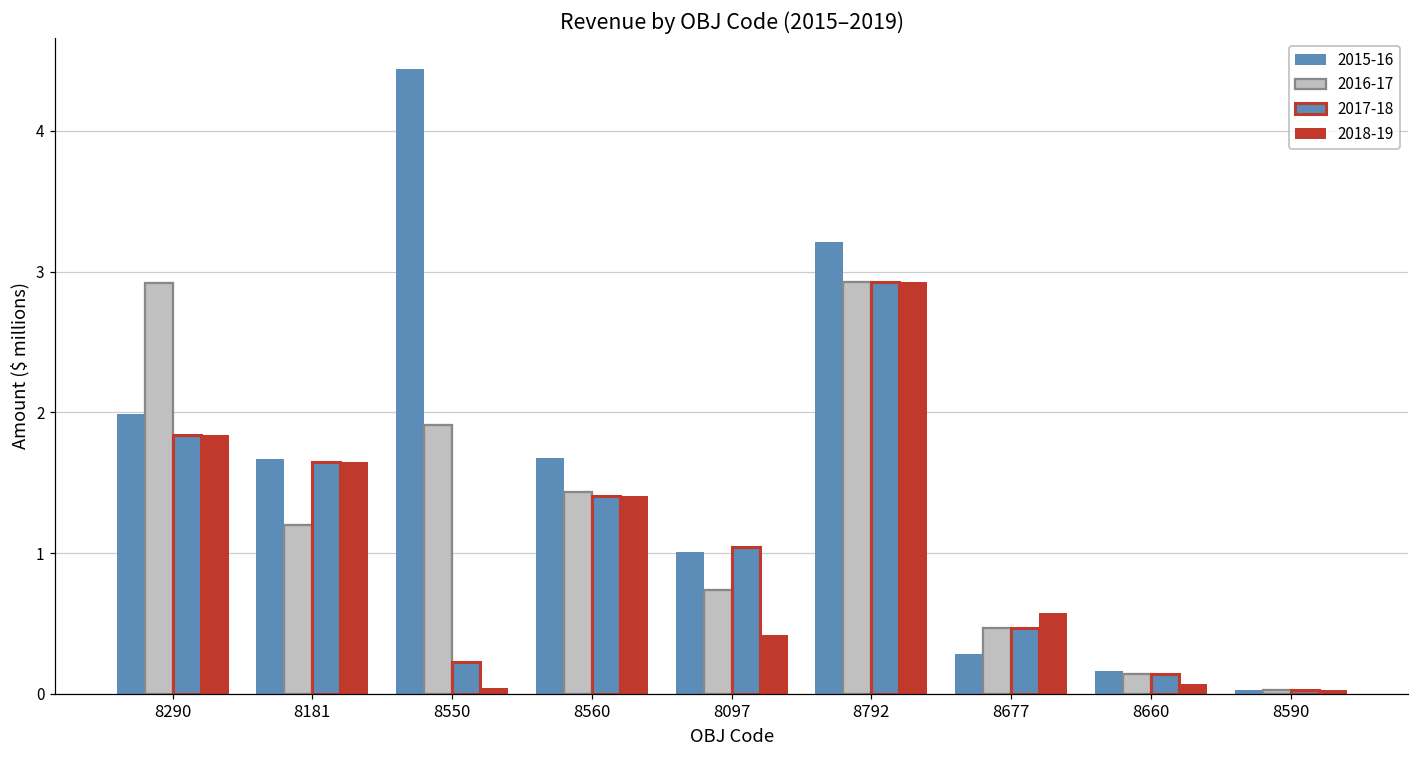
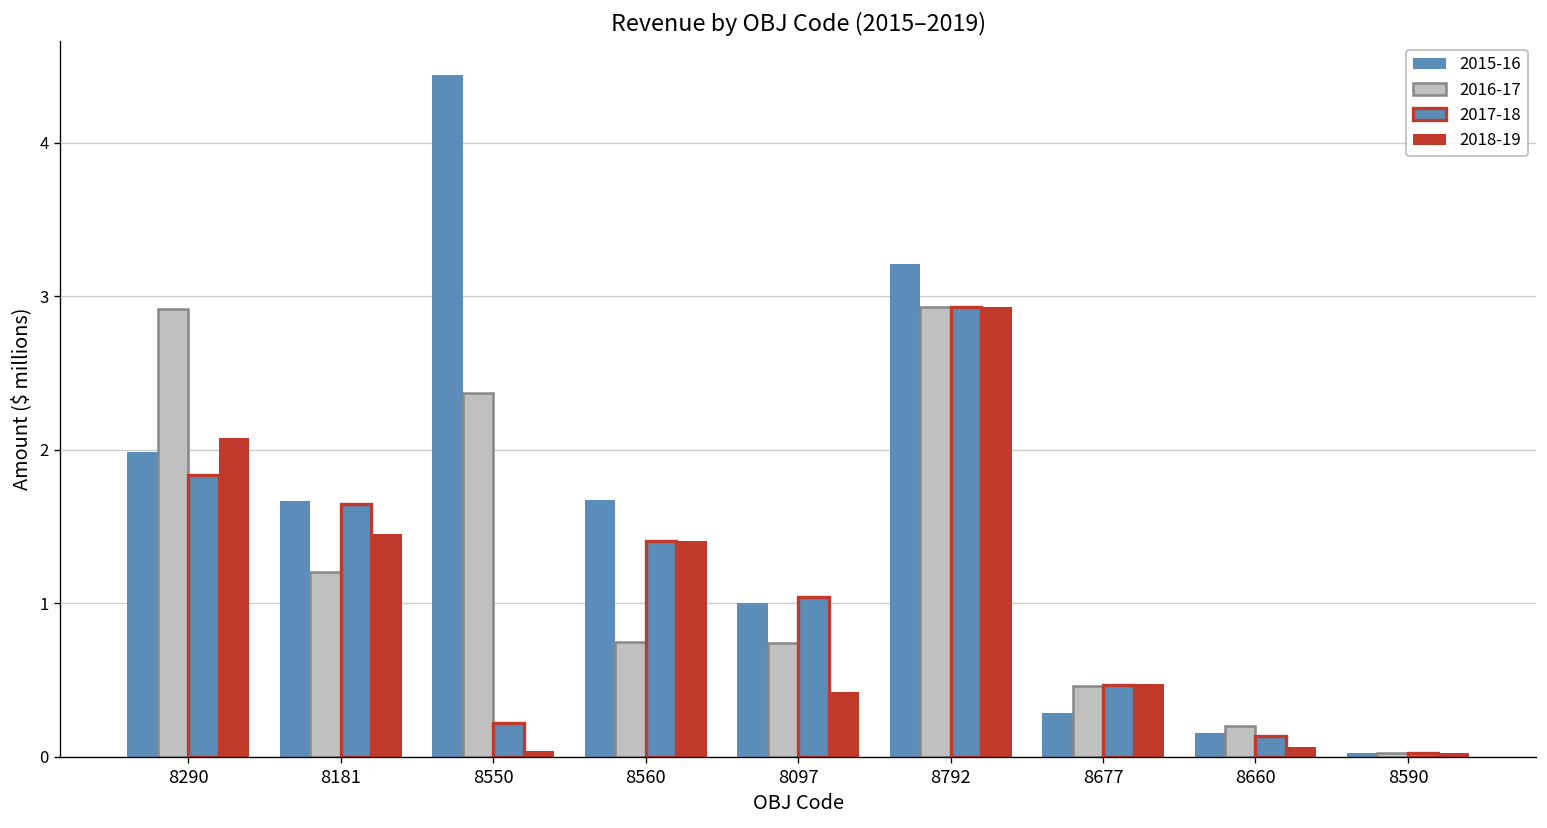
  {
    "2016-17": {
      "8290": 2.92,
      "8181": 1.20,
-     "8550": 1.91,
-     "8560": 1.44,
+     "8550": 2.37,
+     "8560": 0.75,
      "8097": 0.74,
      "8792": 2.93,
      "8677": 0.46,
-     "8660": 0.14,
+     "8660": 0.20,
      "8590": 0.02
    },
    "2018-19": {
-     "8290": 1.84,
-     "8181": 1.65,
+     "8290": 2.08,
+     "8181": 1.45,
      "8550": 0.04,
      "8560": 1.41,
      "8097": 0.42,
      "8792": 2.93,
-     "8677": 0.57,
+     "8677": 0.47,
      "8660": 0.07,
      "8590": 0.02
    }
  }
